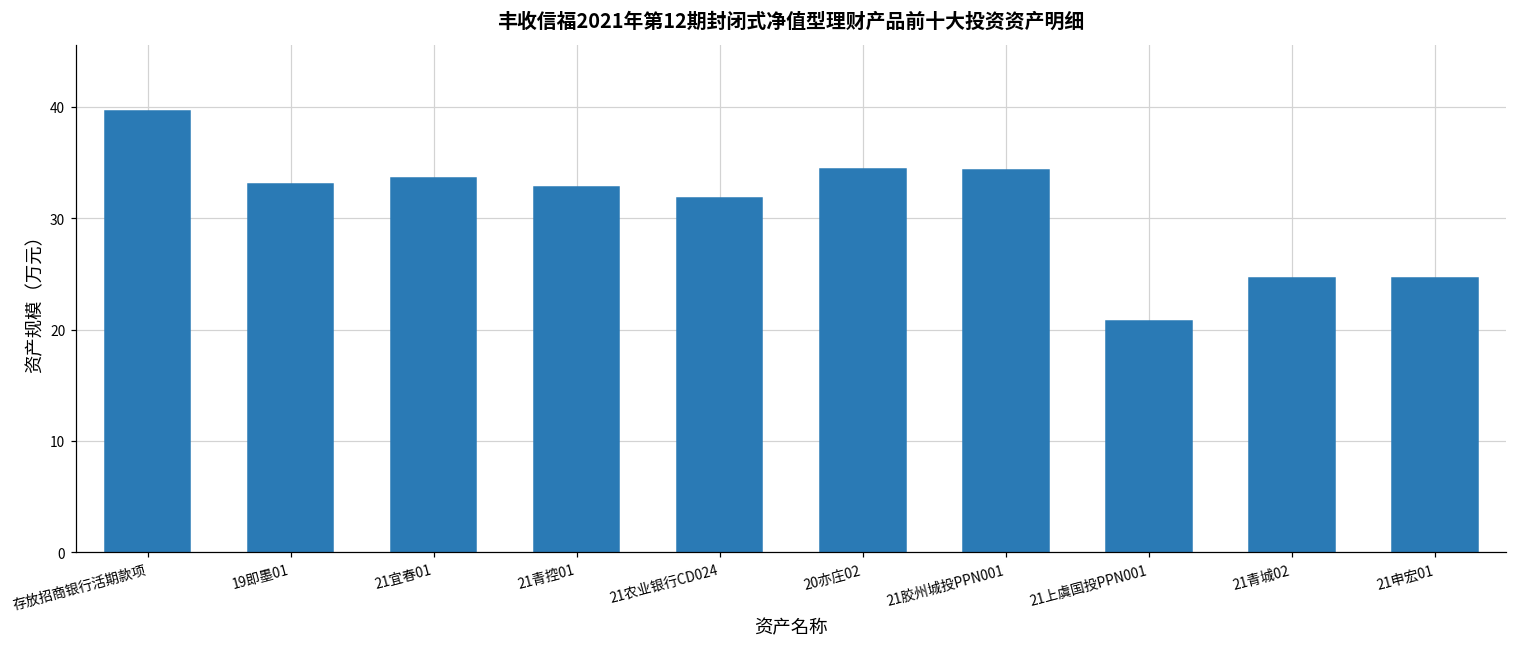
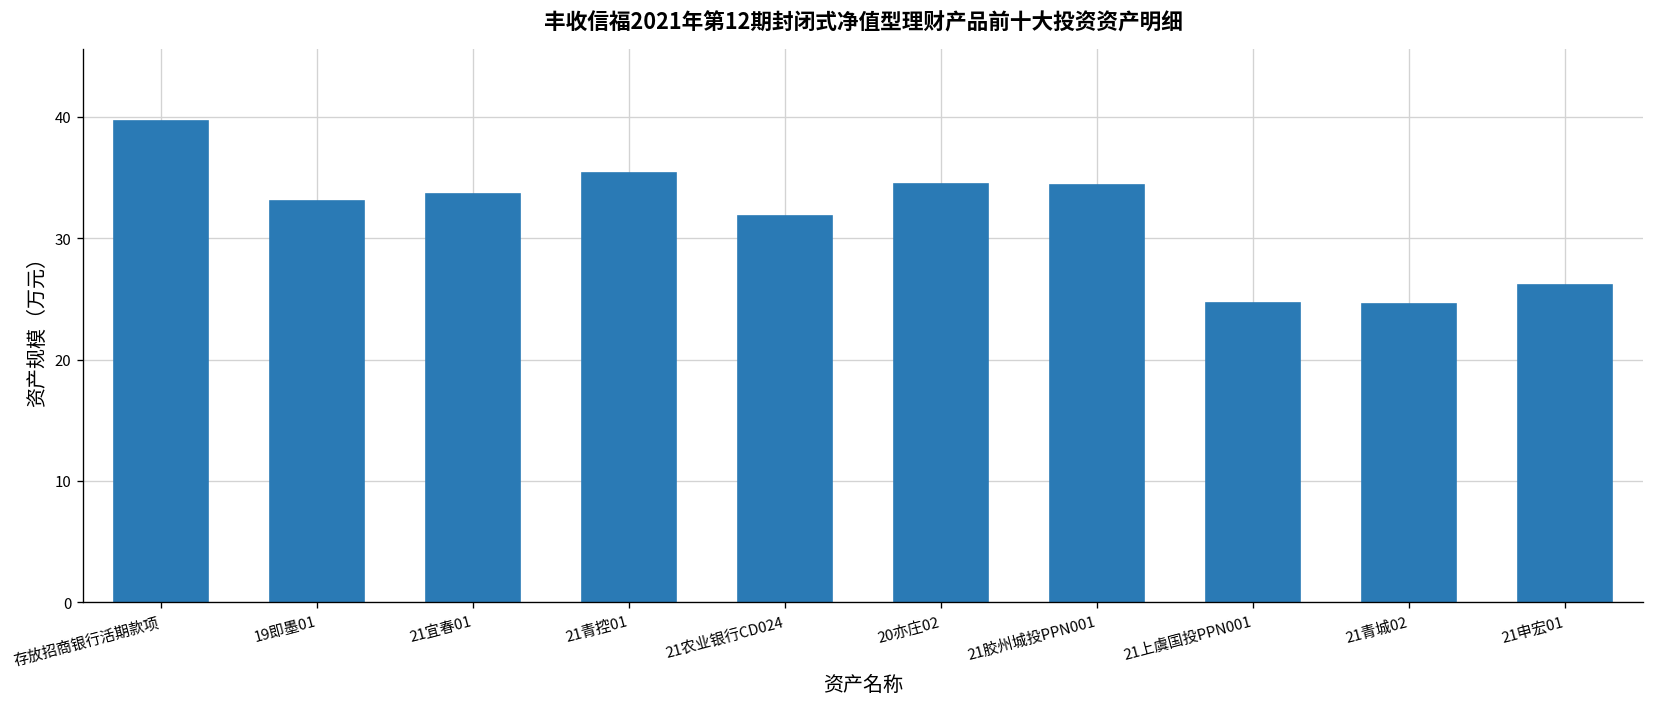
  {
    "存放招商银行活期款项": 39.6,
    "19即墨01": 33.1,
    "21宜春01": 33.6,
-   "21青控01": 32.8,
+   "21青控01": 35.4,
    "21农业银行CD024": 31.8,
    "20亦庄02": 34.4,
    "21胶州城投PPN001": 34.4,
-   "21上虞国投PPN001": 20.7,
+   "21上虞国投PPN001": 24.7,
    "21青城02": 24.6,
-   "21申宏01": 24.6
+   "21申宏01": 26.1
  }
